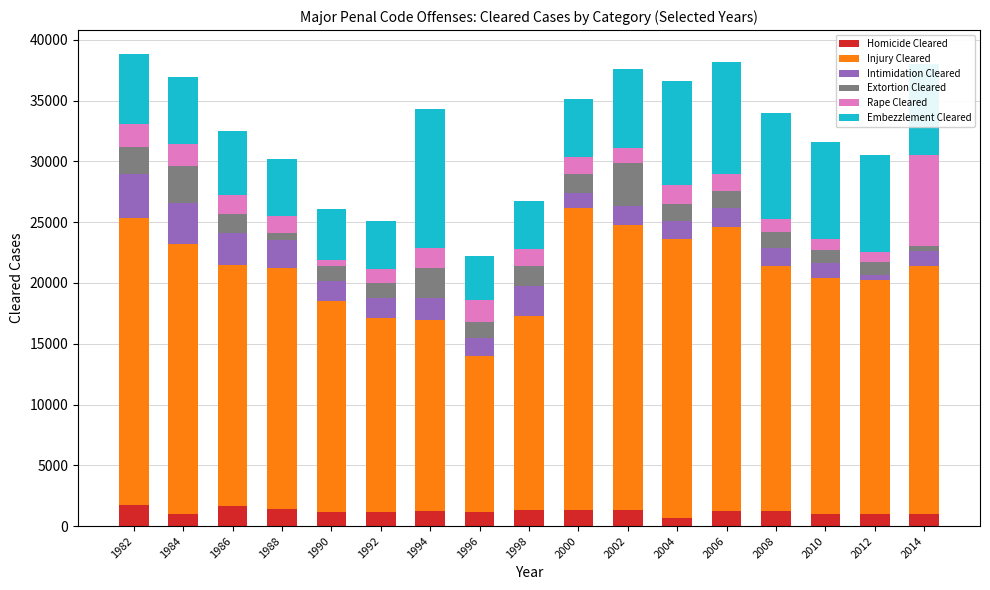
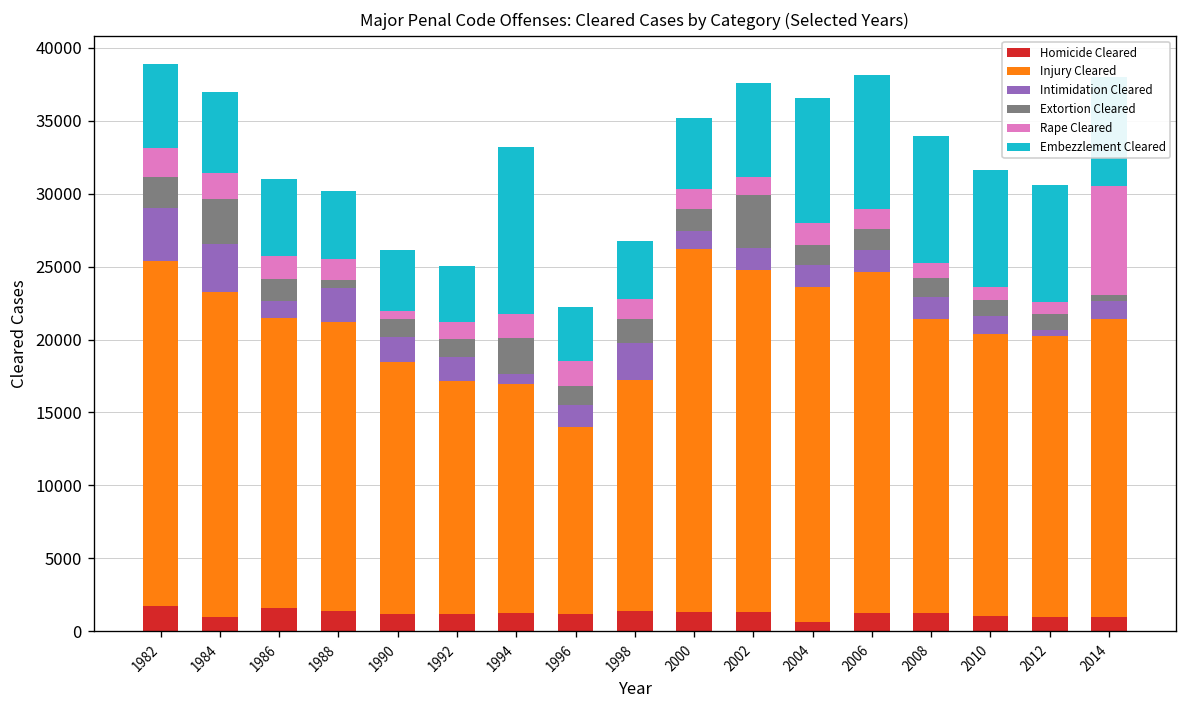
  {
    "Homicide Cleared": {
      "1982": 1700,
      "1984": 1000,
      "1986": 1600,
      "1988": 1400,
      "1990": 1200,
      "1992": 1200,
      "1994": 1200,
      "1996": 1200,
      "1998": 1400,
      "2000": 1300,
      "2002": 1300,
      "2004": 700,
      "2006": 1300,
      "2008": 1200,
      "2010": 1000,
      "2012": 1000,
      "2014": 1000
    },
    "Injury Cleared": {
      "1982": 23700,
      "1984": 22200,
      "1986": 19800,
      "1988": 19800,
      "1990": 17300,
      "1992": 16000,
      "1994": 15700,
      "1996": 12800,
      "1998": 15900,
      "2000": 24900,
      "2002": 23500,
      "2004": 22900,
      "2006": 23300,
      "2008": 20200,
      "2010": 19400,
      "2012": 19300,
      "2014": 20400
    },
    "Intimidation Cleared": {
      "1982": 3600,
      "1984": 3300,
-     "1986": 2700,
+     "1986": 1200,
      "1988": 2300,
      "1990": 1700,
      "1992": 1600,
-     "1994": 1800,
+     "1994": 700,
      "1996": 1500,
      "1998": 2500,
      "2000": 1200,
      "2002": 1500,
      "2004": 1500,
      "2006": 1500,
      "2008": 1500,
      "2010": 1300,
      "2012": 400,
      "2014": 1200
    },
    "Extortion Cleared": {
      "1982": 2100,
      "1984": 3100,
      "1986": 1500,
      "1988": 500,
      "1990": 1300,
      "1992": 1200,
      "1994": 2500,
      "1996": 1300,
      "1998": 1700,
      "2000": 1500,
      "2002": 3600,
      "2004": 1400,
      "2006": 1500,
      "2008": 1300,
      "2010": 1100,
      "2012": 1100,
      "2014": 400
    },
    "Rape Cleared": {
      "1982": 2000,
      "1984": 1800,
      "1986": 1600,
      "1988": 1400,
      "1990": 500,
      "1992": 1200,
      "1994": 1600,
      "1996": 1700,
      "1998": 1400,
      "2000": 1400,
      "2002": 1200,
      "2004": 1500,
      "2006": 1300,
      "2008": 1100,
      "2010": 900,
      "2012": 800,
      "2014": 7500
    },
    "Embezzlement Cleared": {
      "1982": 5700,
      "1984": 5500,
      "1986": 5300,
      "1988": 4700,
      "1990": 4200,
      "1992": 3900,
      "1994": 11500,
      "1996": 3700,
      "1998": 4000,
      "2000": 4800,
      "2002": 6500,
      "2004": 8600,
      "2006": 9200,
      "2008": 8700,
      "2010": 8000,
      "2012": 8000
    }
  }
